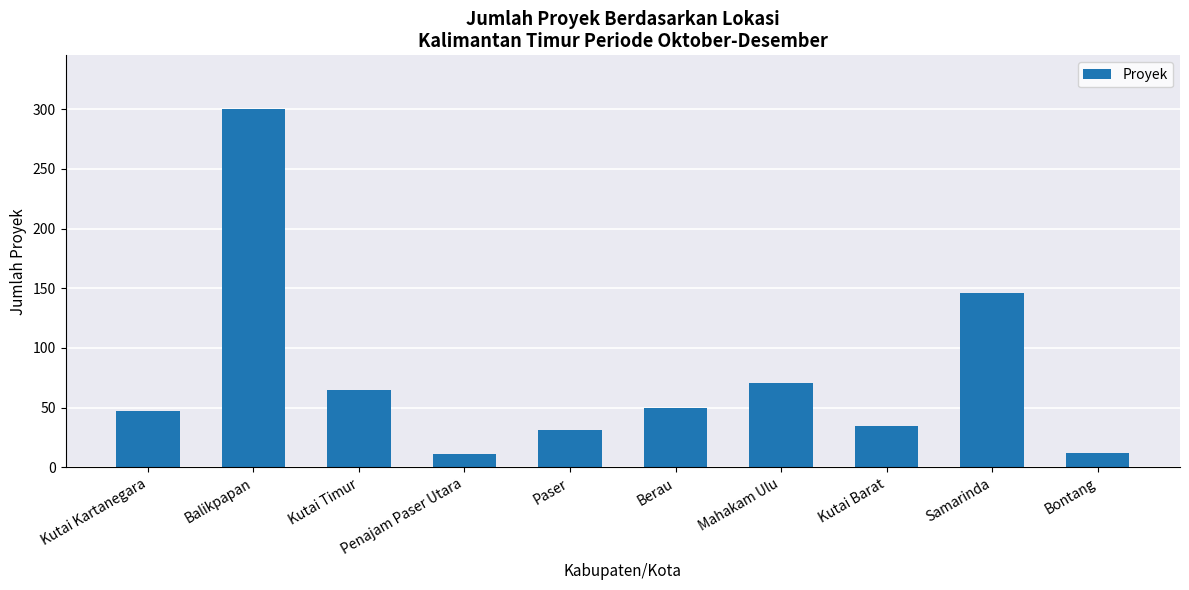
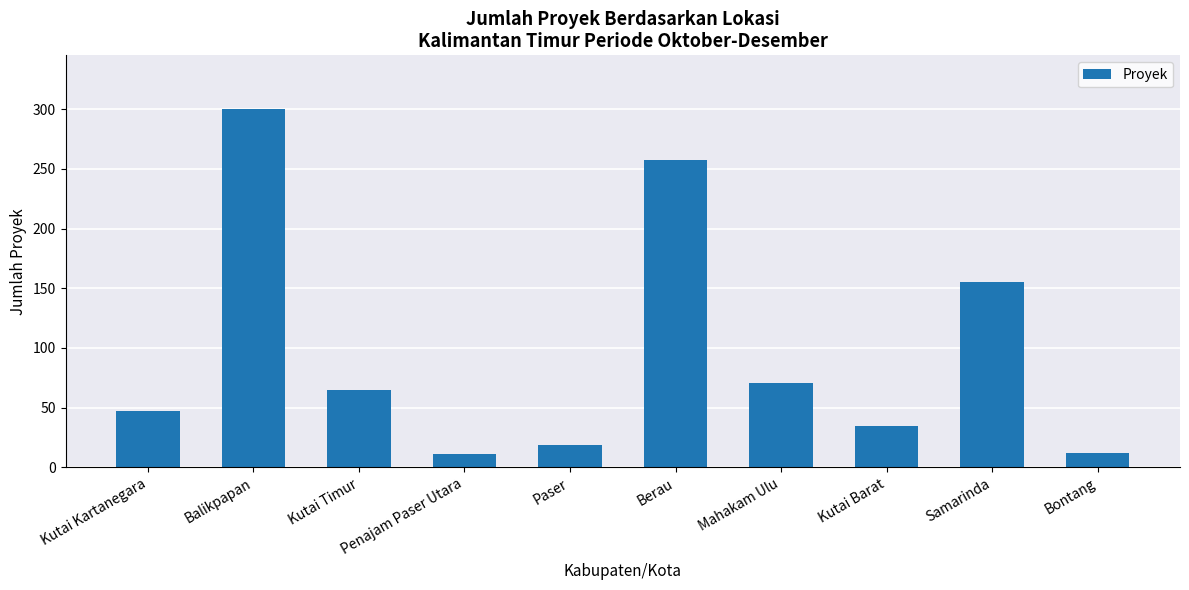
  {
    "Kutai Kartanegara": 47,
    "Balikpapan": 300,
    "Kutai Timur": 65,
    "Penajam Paser Utara": 11,
-   "Paser": 31,
-   "Berau": 50,
+   "Paser": 19,
+   "Berau": 257,
    "Mahakam Ulu": 71,
    "Kutai Barat": 35,
-   "Samarinda": 146,
+   "Samarinda": 155,
    "Bontang": 12
  }
